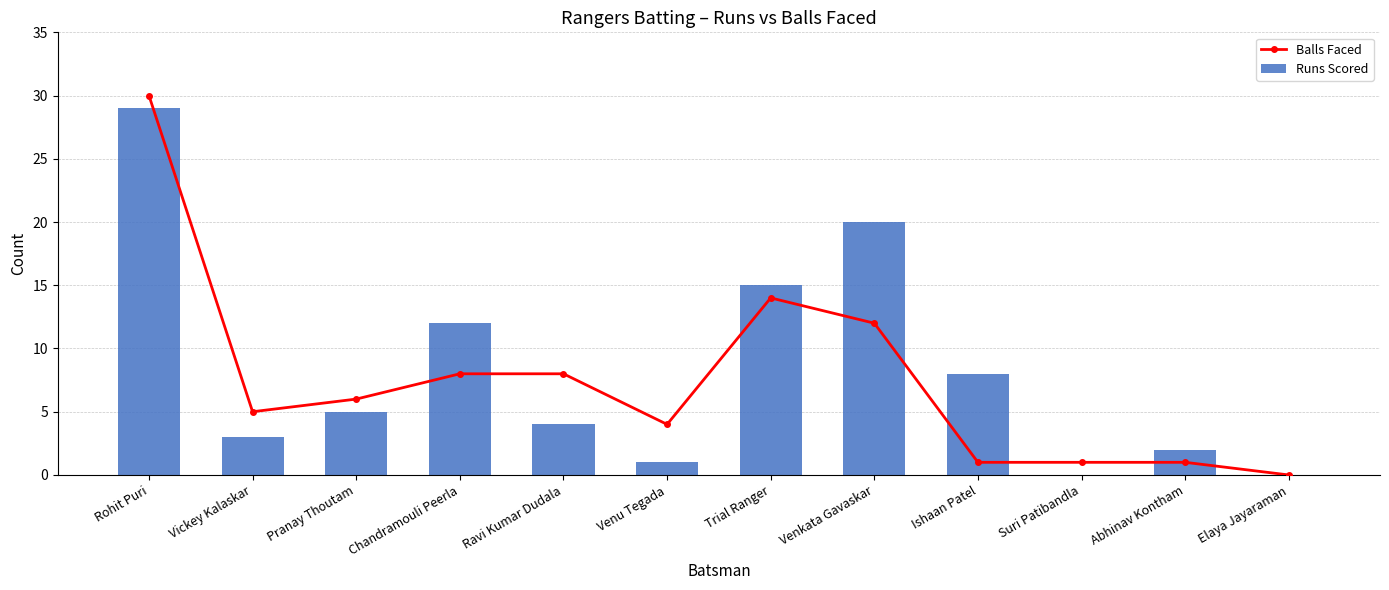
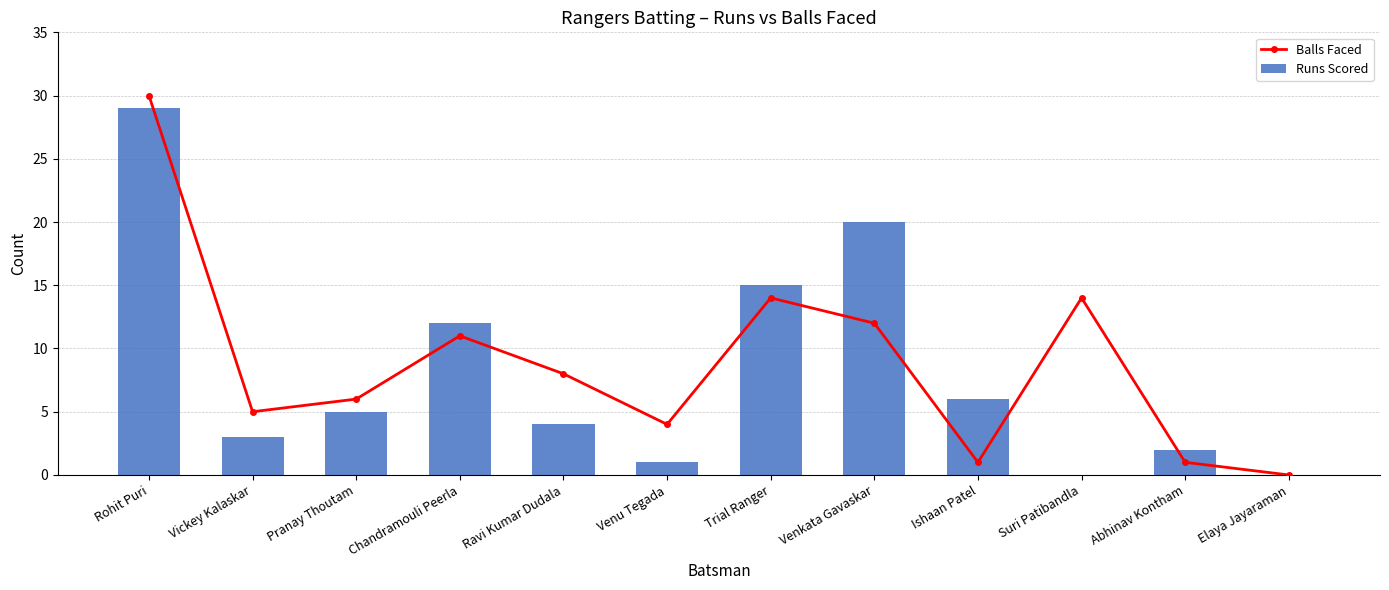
  {
    "Balls Faced": {
      "Rohit Puri": 30,
      "Vickey Kalaskar": 5,
      "Pranay Thoutam": 6,
-     "Chandramouli Peerla": 8,
+     "Chandramouli Peerla": 11,
      "Ravi Kumar Dudala": 8,
      "Venu Tegada": 4,
      "Trial Ranger": 14,
      "Venkata Gavaskar": 12,
      "Ishaan Patel": 1,
-     "Suri Patibandla": 1,
+     "Suri Patibandla": 14,
      "Abhinav Kontham": 1,
      "Elaya Jayaraman": 0
    },
    "Runs Scored": {
      "Rohit Puri": 29,
      "Vickey Kalaskar": 3,
      "Pranay Thoutam": 5,
      "Chandramouli Peerla": 12,
      "Ravi Kumar Dudala": 4,
      "Venu Tegada": 1,
      "Trial Ranger": 15,
      "Venkata Gavaskar": 20,
-     "Ishaan Patel": 8,
+     "Ishaan Patel": 6,
      "Suri Patibandla": 0,
      "Abhinav Kontham": 2,
      "Elaya Jayaraman": 0
    }
  }
